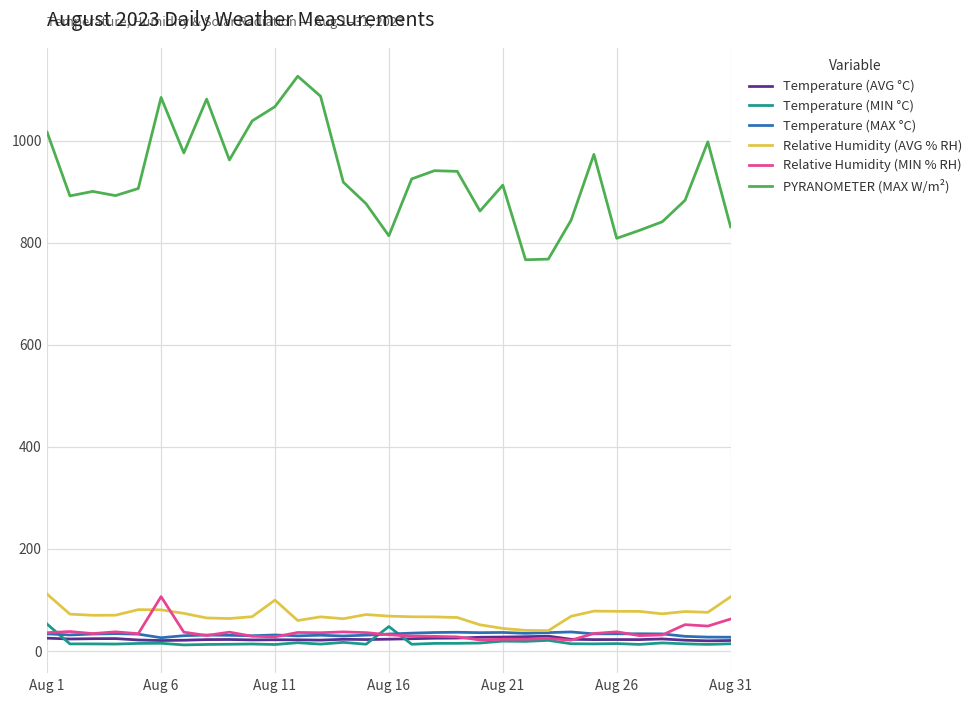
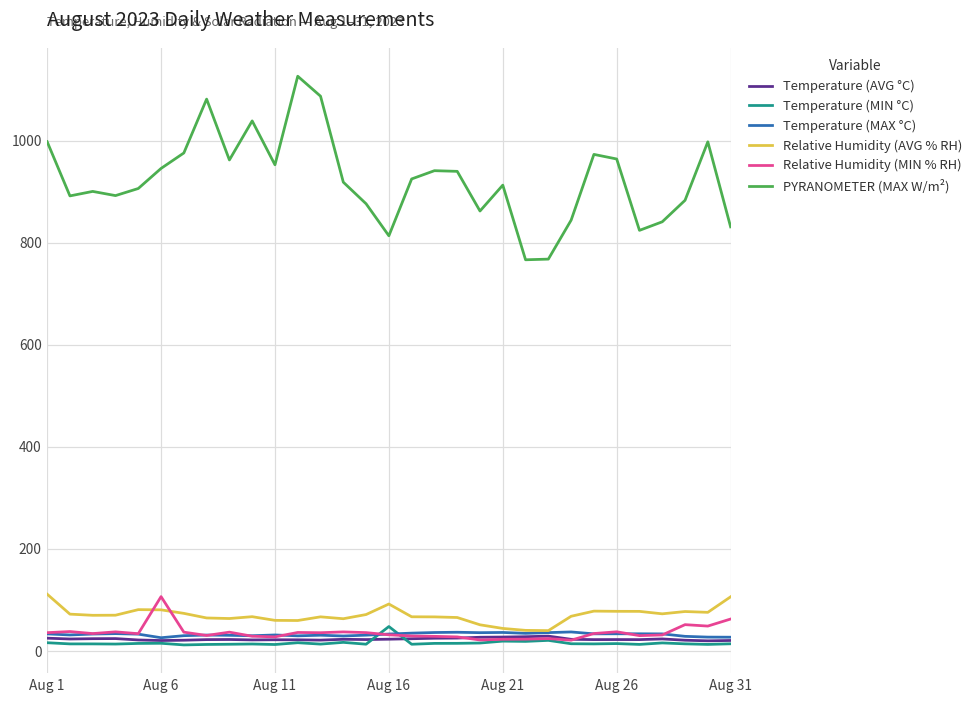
  {
    "Temperature (AVG °C)": {
      "Aug 1": 30,
      "Aug 11": 20,
      "Aug 16": 20,
      "Aug 26": 20,
      "Aug 31": 20
    },
    "Temperature (MIN °C)": {
-     "Aug 1": 50,
+     "Aug 1": 20,
      "Aug 11": 10,
      "Aug 16": 50,
      "Aug 26": 10,
      "Aug 31": 10
    },
    "Temperature (MAX °C)": {
      "Aug 6": 30,
      "Aug 21": 40,
      "Aug 31": 30
    },
    "Relative Humidity (AVG % RH)": {
      "Aug 1": 110,
      "Aug 6": 80,
-     "Aug 11": 100,
-     "Aug 16": 70,
+     "Aug 11": 60,
+     "Aug 16": 90,
      "Aug 21": 40,
      "Aug 26": 80,
      "Aug 31": 110
    },
    "Relative Humidity (MIN % RH)": {
      "Aug 6": 110,
      "Aug 31": 60
    },
    "PYRANOMETER (MAX W/m²)": {
-     "Aug 1": 1020,
-     "Aug 6": 1080,
-     "Aug 11": 1070,
+     "Aug 1": 1000,
+     "Aug 6": 950,
+     "Aug 11": 950,
      "Aug 16": 810,
      "Aug 21": 910,
-     "Aug 26": 810,
+     "Aug 26": 960,
      "Aug 31": 830
    }
  }
